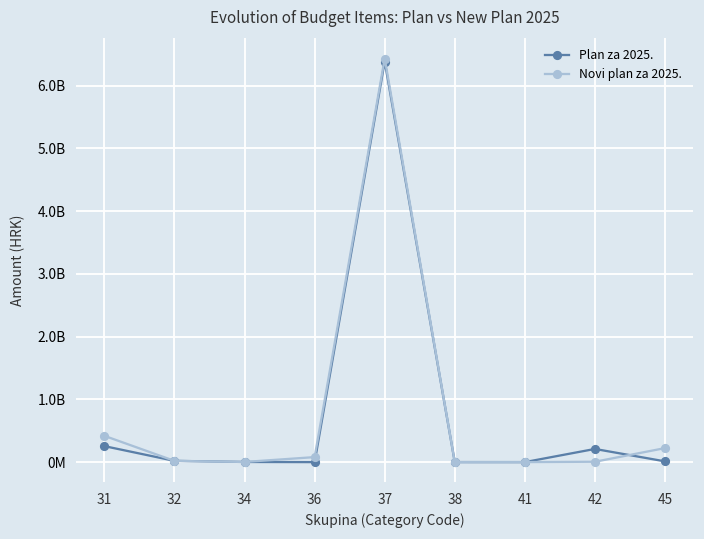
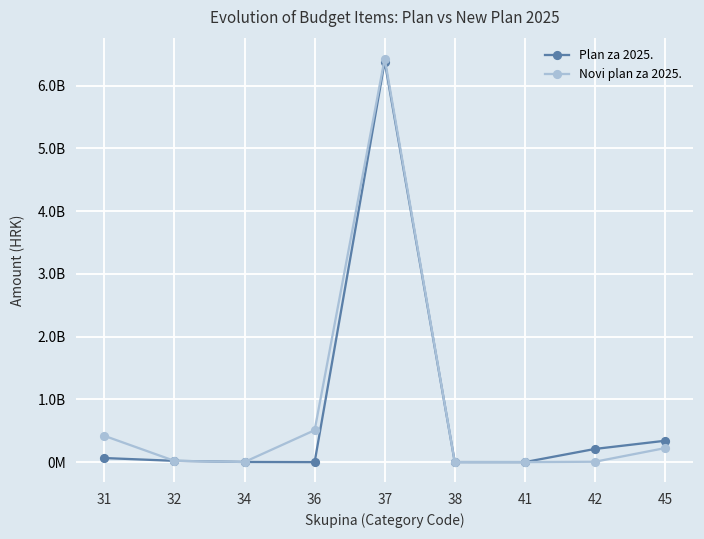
  {
    "Plan za 2025.": {
-     "31": 300000000,
+     "31": 100000000,
      "36": 0,
      "37": 6400000000,
      "42": 200000000,
-     "45": 0
+     "45": 300000000
    },
    "Novi plan za 2025.": {
      "31": 400000000,
-     "36": 100000000,
+     "36": 500000000,
      "37": 6400000000,
      "42": 0,
      "45": 200000000
    }
  }
